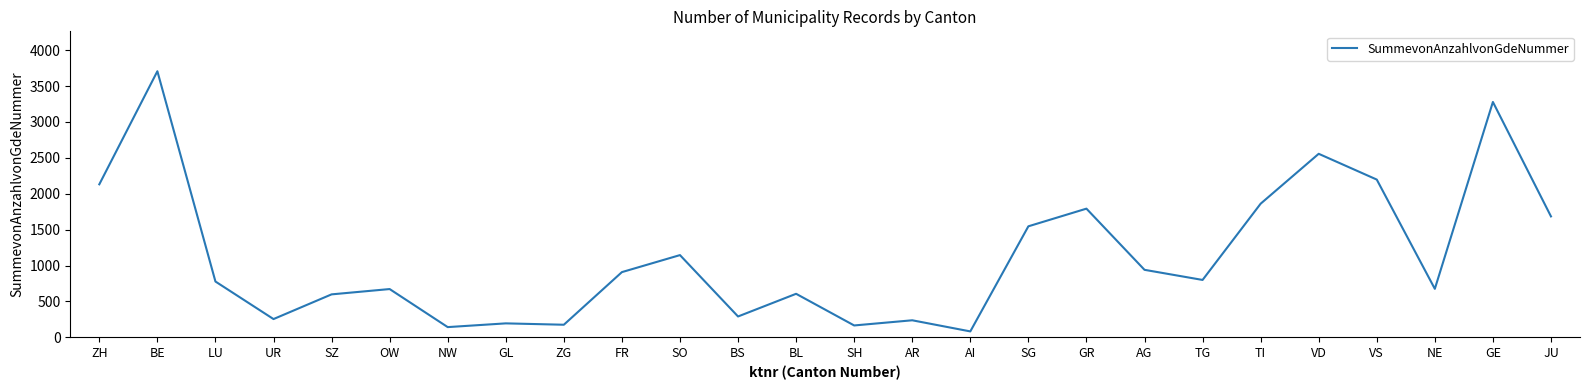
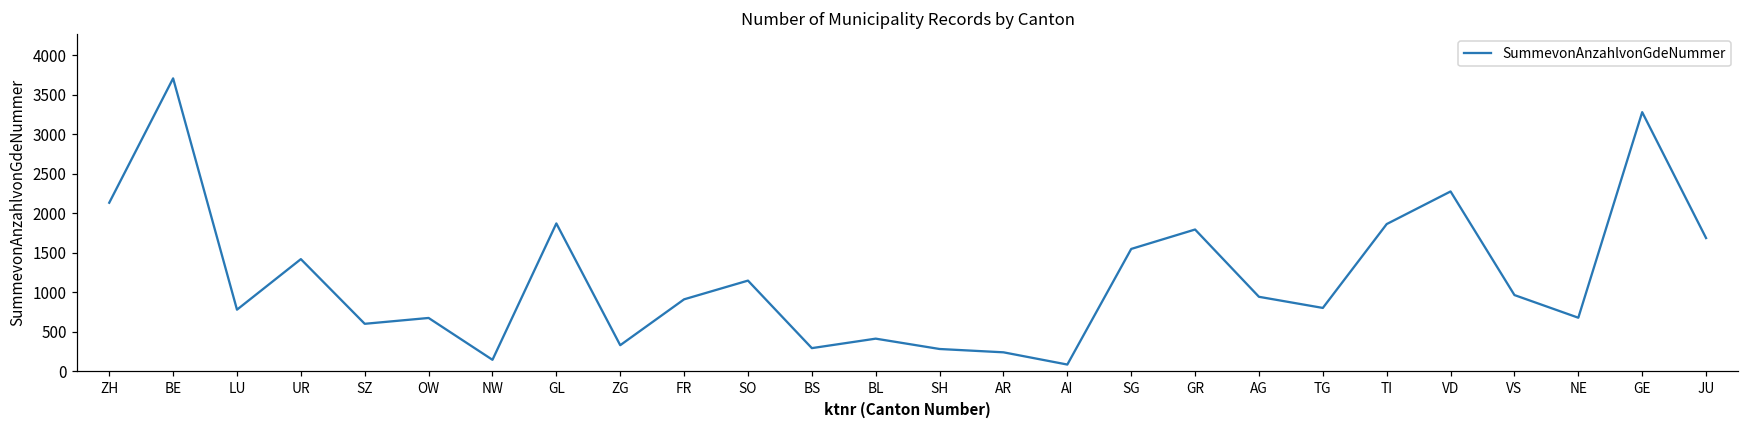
  {
    "ZH": 2100,
    "BE": 3700,
    "LU": 800,
-   "UR": 300,
+   "UR": 1400,
    "SZ": 600,
    "OW": 700,
    "NW": 100,
-   "GL": 200,
-   "ZG": 200,
+   "GL": 1900,
+   "ZG": 300,
    "FR": 900,
    "SO": 1100,
    "BS": 300,
-   "BL": 600,
-   "SH": 200,
+   "BL": 400,
+   "SH": 300,
    "AR": 200,
    "AI": 100,
    "SG": 1500,
    "GR": 1800,
    "AG": 900,
    "TG": 800,
    "TI": 1900,
-   "VD": 2600,
-   "VS": 2200,
+   "VD": 2300,
+   "VS": 1000,
    "NE": 700,
    "GE": 3300,
    "JU": 1700
  }
